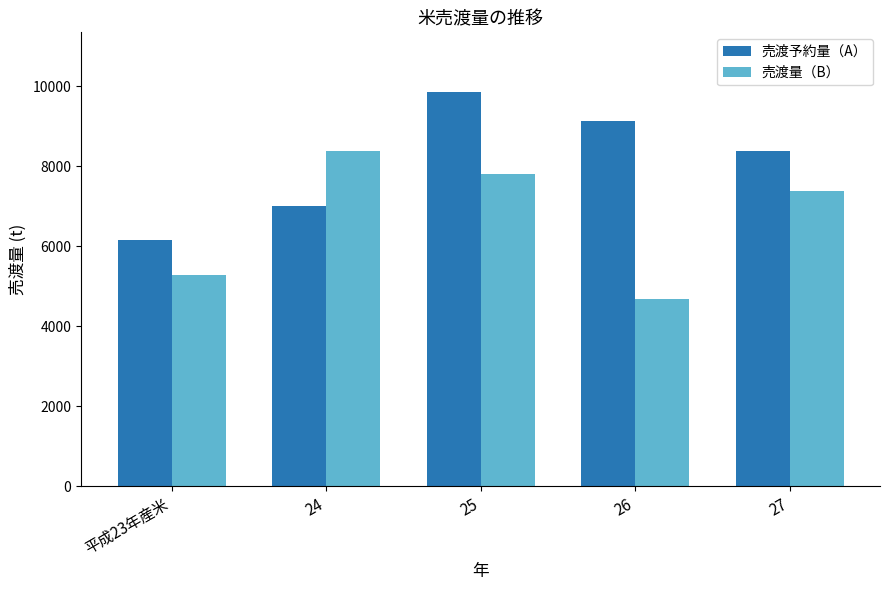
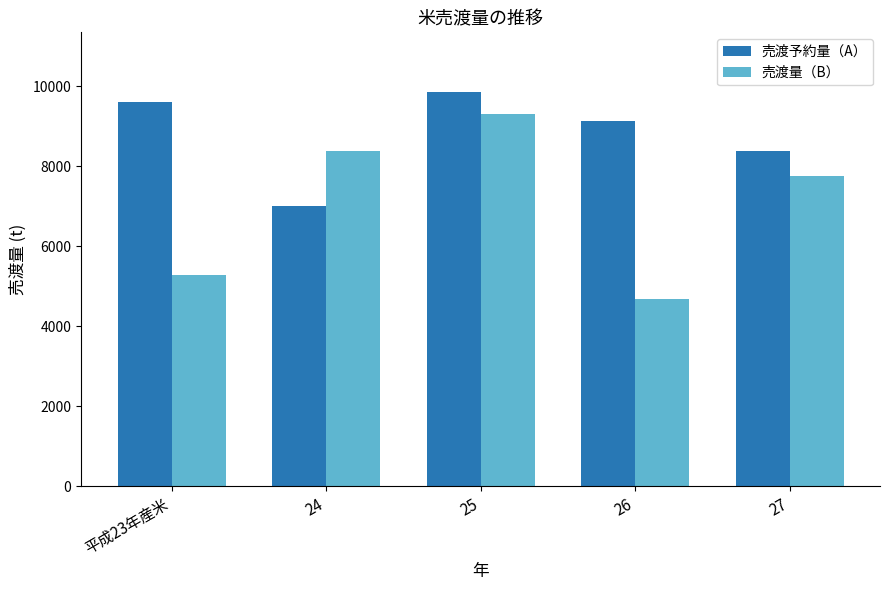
  {
    "売渡予約量（A）": {
-     "平成23年産米": 6100,
+     "平成23年産米": 9600,
      "24": 7000,
      "25": 9900,
      "26": 9100,
      "27": 8400
    },
    "売渡量（B）": {
      "平成23年産米": 5300,
      "24": 8400,
-     "25": 7800,
+     "25": 9300,
      "26": 4700,
-     "27": 7400
+     "27": 7800
    }
  }
